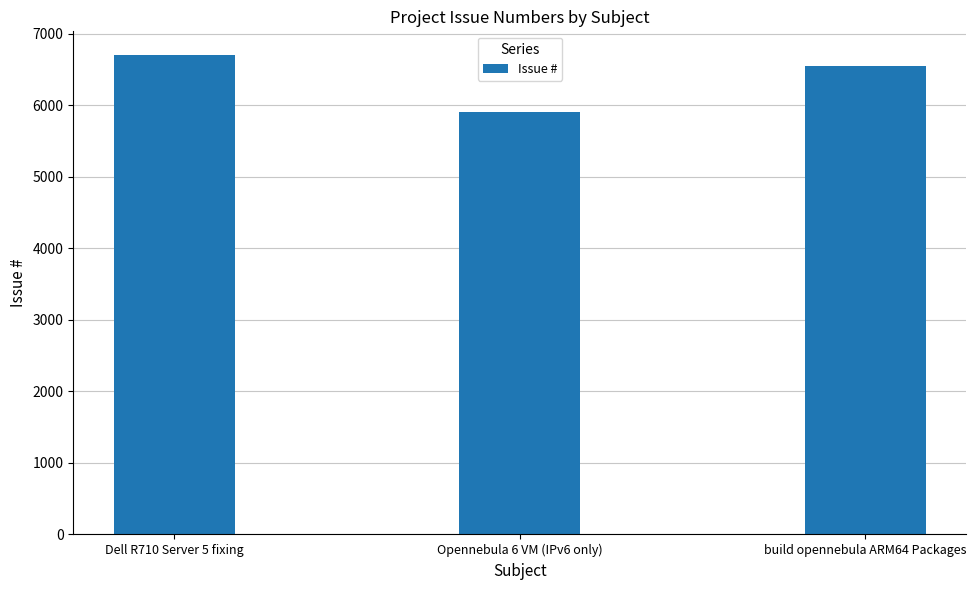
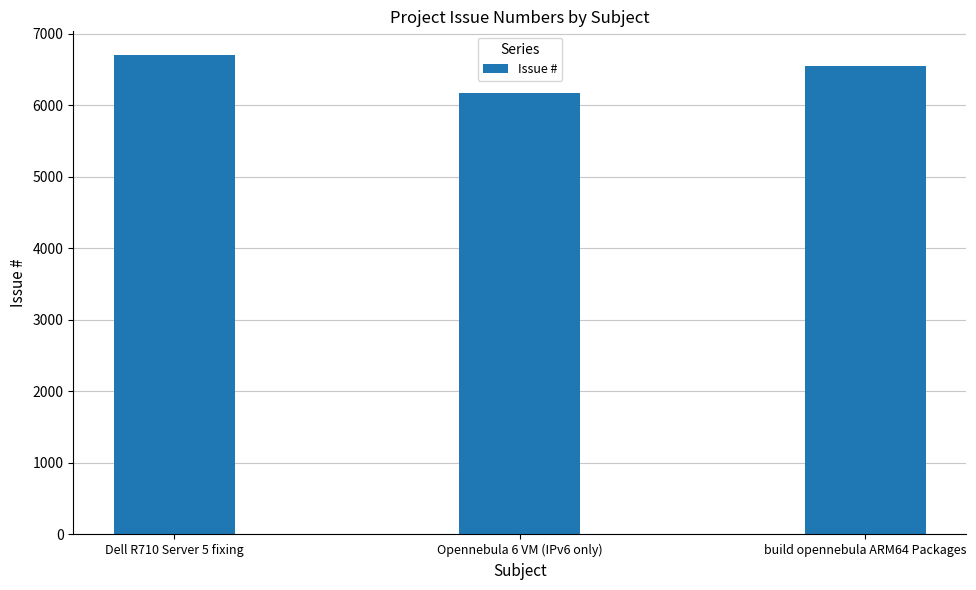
  {
    "Dell R710 Server 5 fixing": 6700,
-   "Opennebula 6 VM (IPv6 only)": 5900,
+   "Opennebula 6 VM (IPv6 only)": 6200,
    "build opennebula ARM64 Packages": 6600
  }
